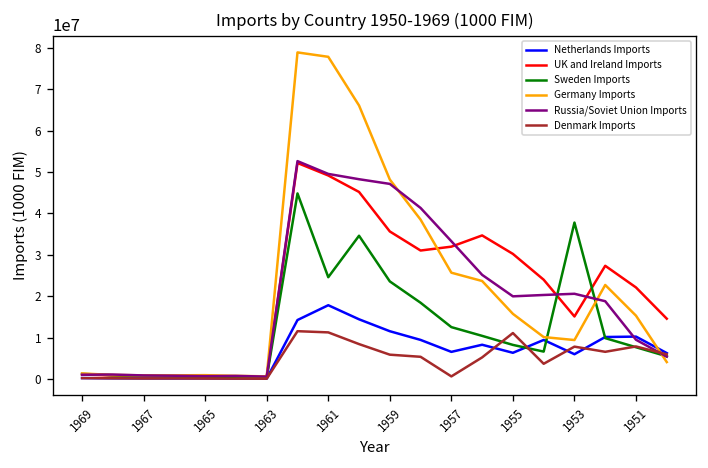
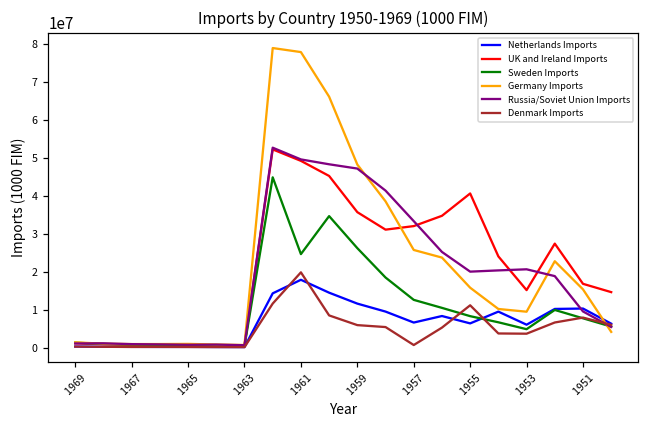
  {
    "Netherlands Imports": {
      "1961": 18000000,
      "1959": 12000000,
      "1957": 7000000,
      "1955": 6000000,
      "1953": 6000000,
      "1951": 10000000
    },
    "UK and Ireland Imports": {
      "1959": 36000000,
      "1957": 32000000,
-     "1955": 30000000,
+     "1955": 41000000,
      "1953": 15000000,
-     "1951": 22000000
+     "1951": 17000000
    },
    "Sweden Imports": {
      "1961": 25000000,
-     "1959": 24000000,
+     "1959": 26000000,
      "1957": 13000000,
      "1955": 8000000,
-     "1953": 38000000
+     "1953": 5000000
    },
    "Germany Imports": {
      "1961": 78000000,
      "1959": 48000000,
      "1957": 26000000,
      "1955": 16000000,
      "1953": 9000000,
      "1951": 15000000
    },
    "Russia/Soviet Union Imports": {
      "1959": 47000000,
      "1957": 33000000,
      "1955": 20000000,
      "1953": 21000000,
      "1951": 10000000
    },
    "Denmark Imports": {
-     "1961": 11000000,
+     "1961": 20000000,
      "1959": 6000000,
      "1957": 1000000,
      "1955": 11000000,
-     "1953": 8000000
+     "1953": 4000000
    }
  }
